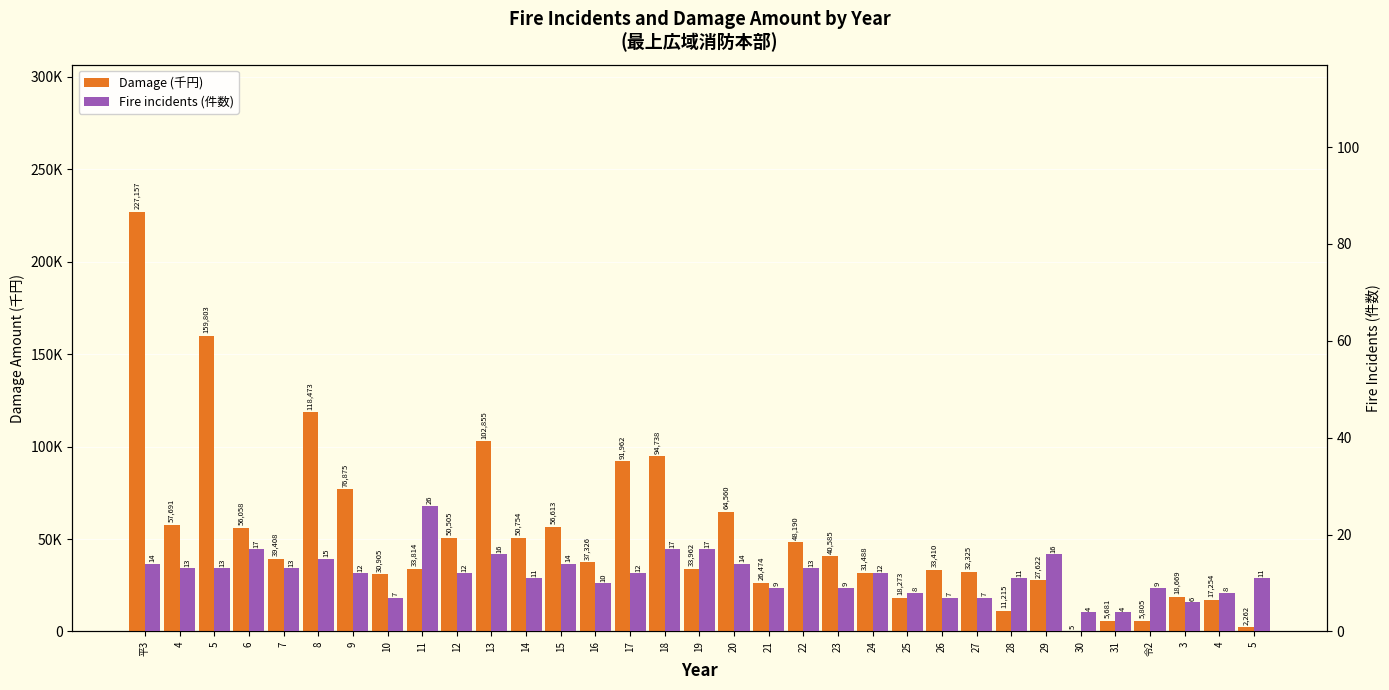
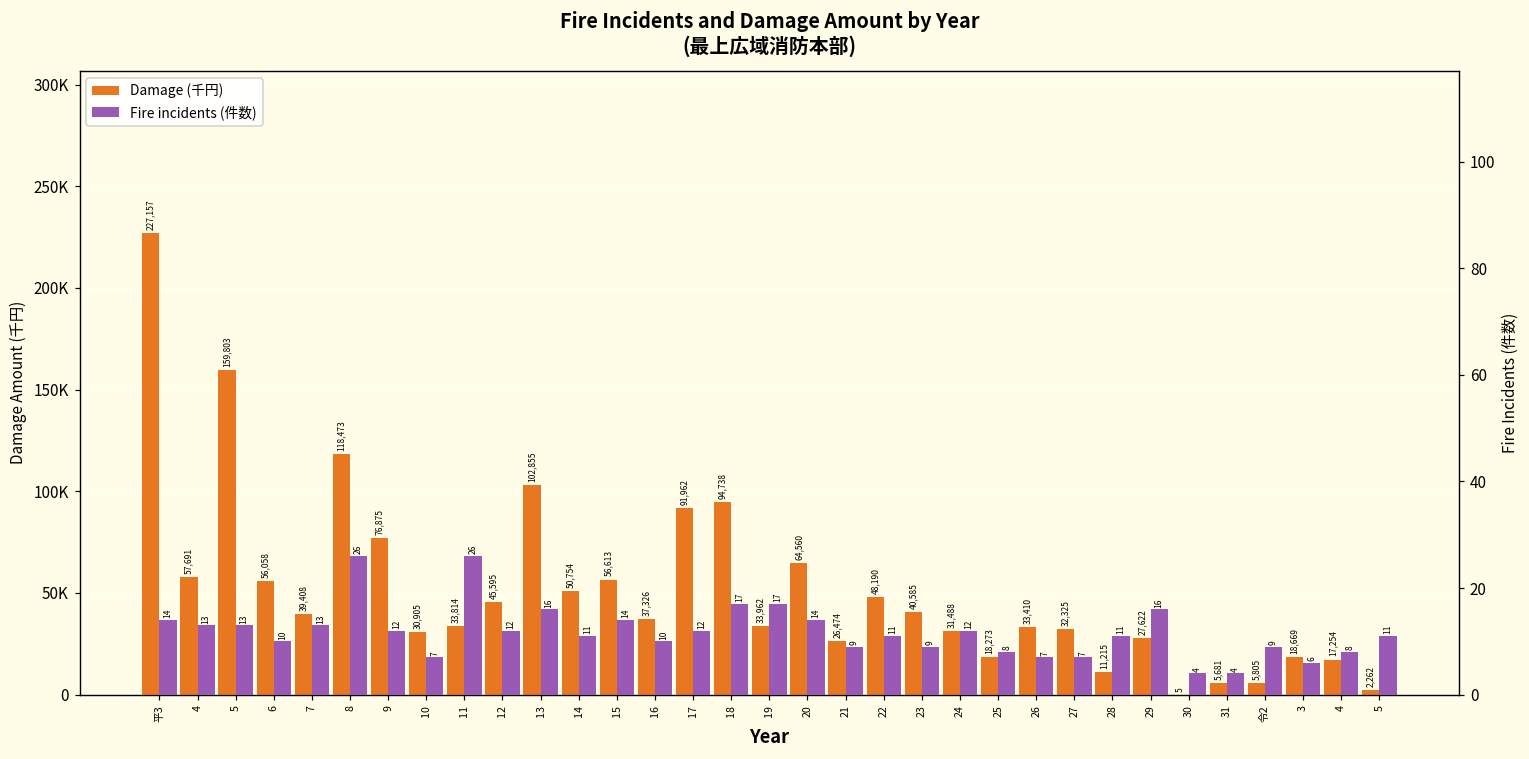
  {
    "Damage (千円)": {
      "平3": "227,157",
      "6": "56,058",
      "7": "39,408",
      "8": "118,473",
      "9": "76,875",
      "10": "30,905",
      "11": "33,814",
-     "12": "50,505",
+     "12": "45,595",
      "13": "102,855",
      "14": "50,754",
      "15": "56,613",
      "16": "37,326",
      "17": "91,962",
      "18": "94,738",
      "19": "33,962",
      "20": "64,560",
      "21": "26,474",
      "22": "48,190",
      "23": "40,585",
      "24": "31,488",
      "25": "18,273",
      "26": "33,410",
      "27": "32,325",
      "28": "11,215",
      "29": "27,622",
      "30": "5",
      "31": "5,681",
      "令2": "5,805",
      "3": "18,669"
    },
    "Fire incidents (件数)": {
      "平3": "14",
-     "6": "17",
+     "6": "10",
      "7": "13",
-     "8": "15",
+     "8": "26",
      "9": "12",
      "10": "7",
      "11": "26",
      "12": "12",
      "13": "16",
      "14": "11",
      "15": "14",
      "16": "10",
      "17": "12",
      "18": "17",
      "19": "17",
      "20": "14",
      "21": "9",
-     "22": "13",
+     "22": "11",
      "23": "9",
      "24": "12",
      "25": "8",
      "26": "7",
      "27": "7",
      "28": "11",
      "29": "16",
      "30": "4",
      "31": "4",
      "令2": "9",
      "3": "6"
    }
  }
